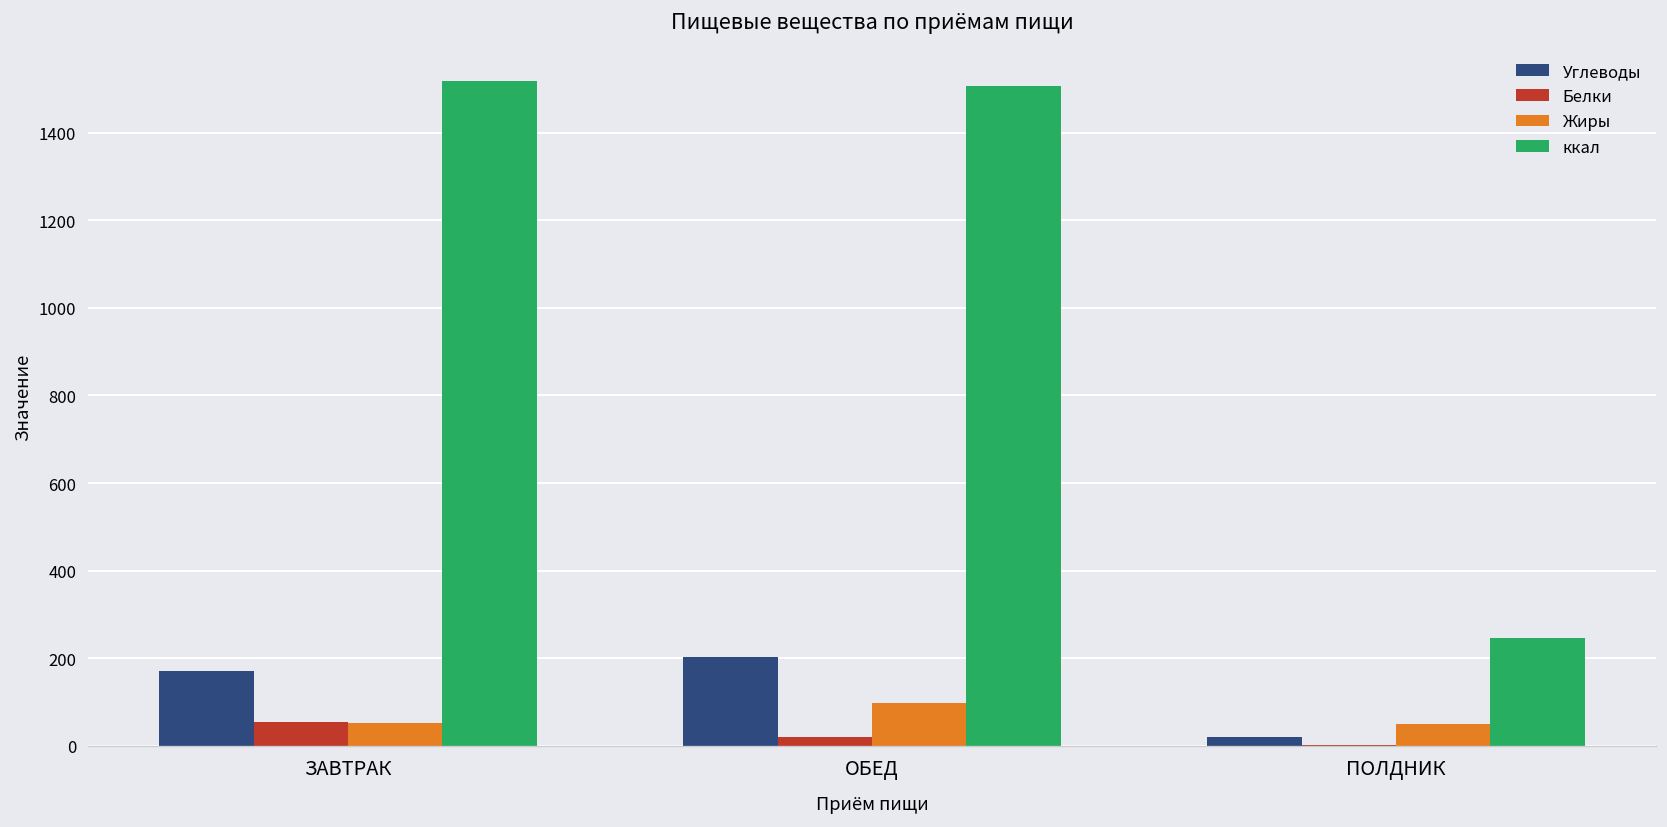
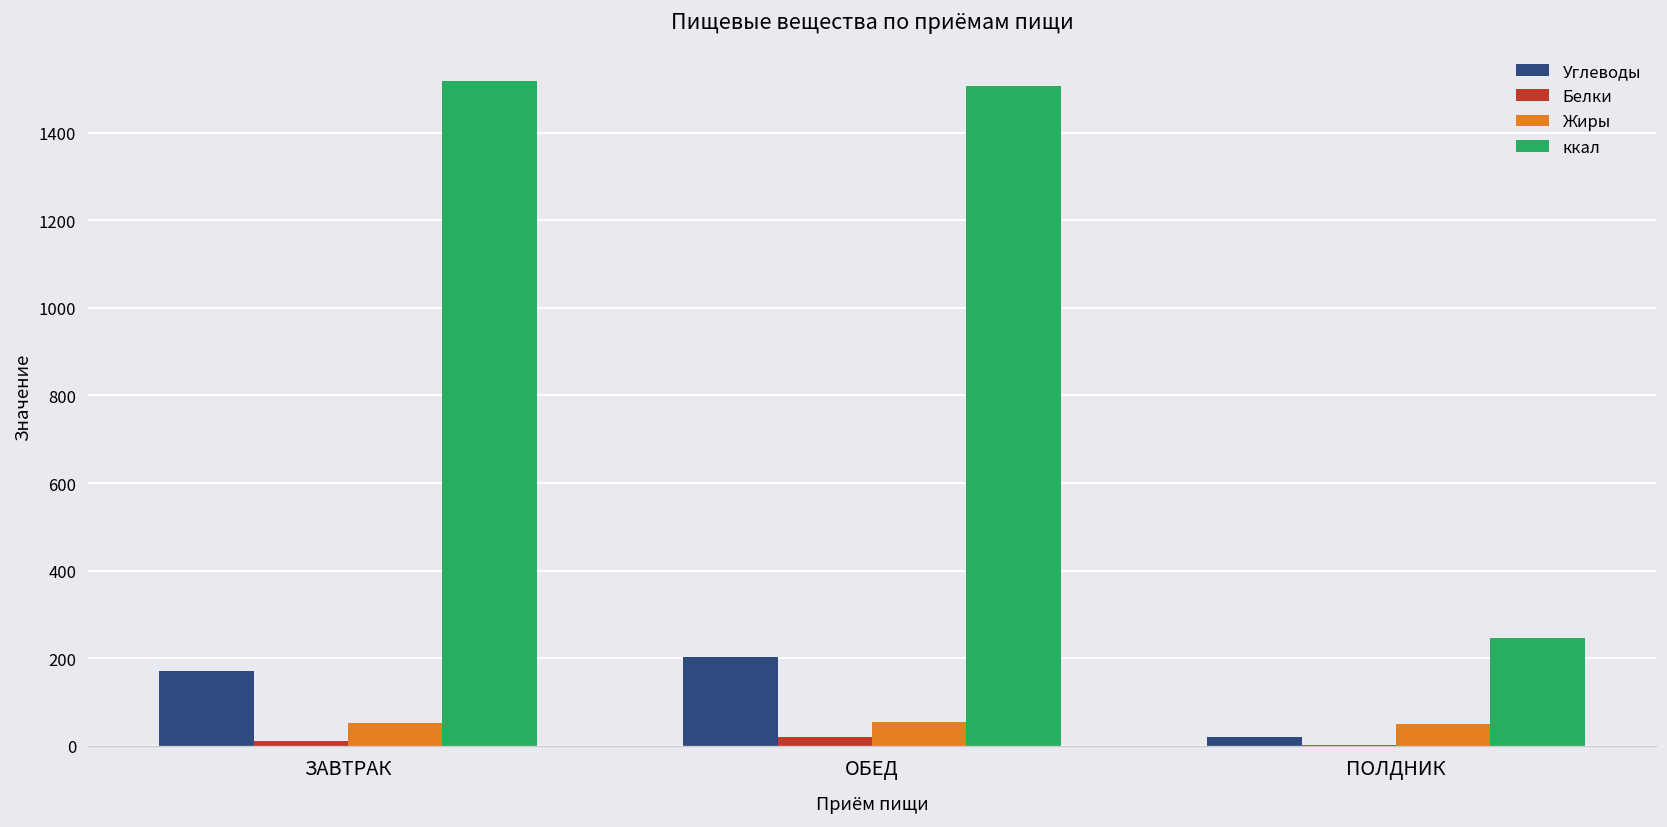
  {
    "Углеводы": {
      "ЗАВТРАК": 170,
      "ОБЕД": 200,
      "ПОЛДНИК": 20
    },
    "Белки": {
-     "ЗАВТРАК": 60,
+     "ЗАВТРАК": 10,
      "ОБЕД": 20
    },
    "Жиры": {
      "ЗАВТРАК": 50,
-     "ОБЕД": 100,
+     "ОБЕД": 50,
      "ПОЛДНИК": 50
    },
    "ккал": {
      "ЗАВТРАК": 1520,
      "ОБЕД": 1510,
      "ПОЛДНИК": 250
    }
  }
